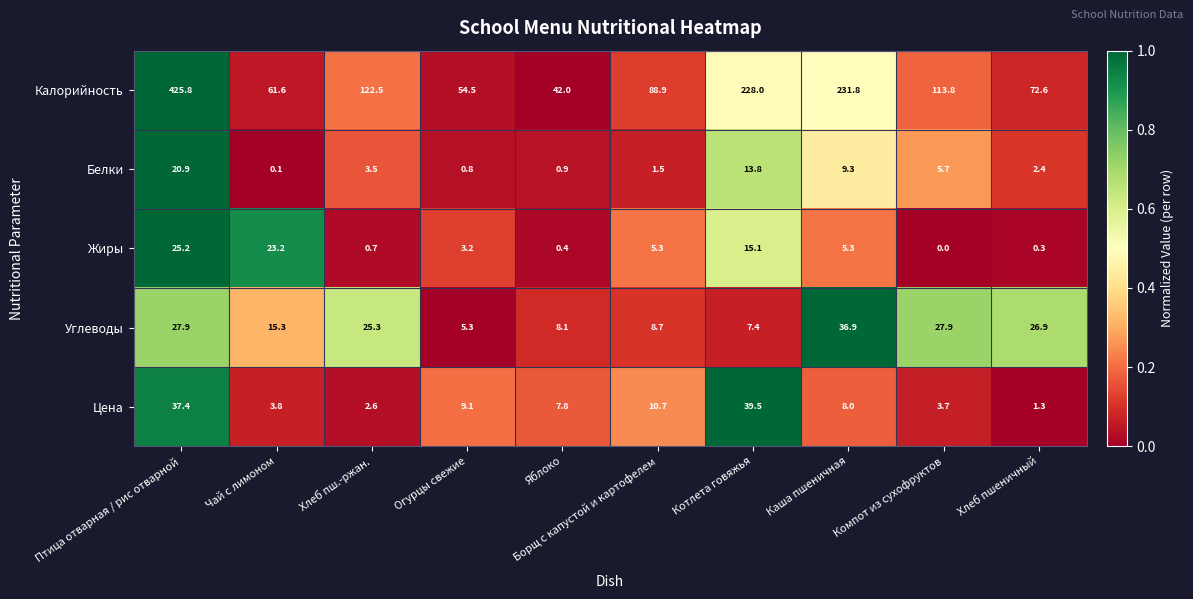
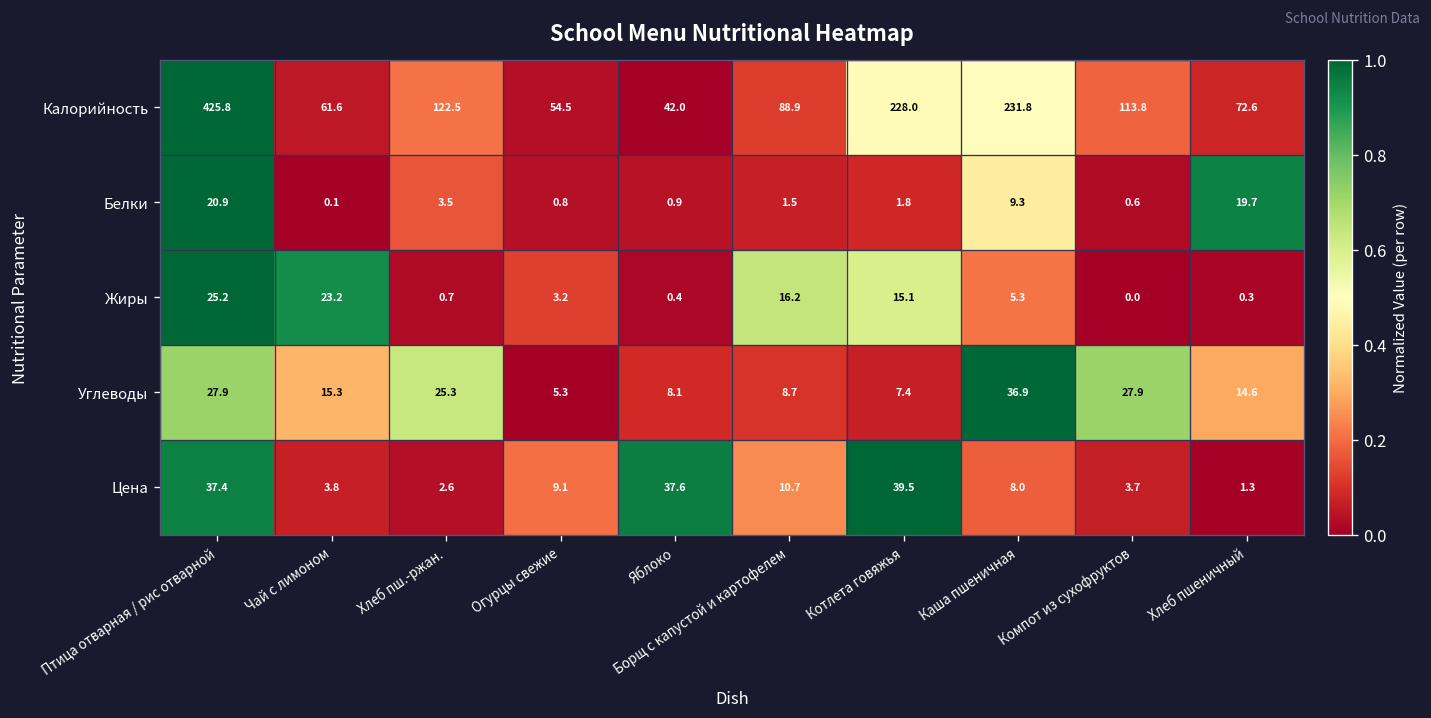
  {
    "Калорийность": {
      "Птица отварная / рис отварной": 425.8,
      "Чай с лимоном": 61.6,
      "Хлеб пш.-ржан.": 122.5,
      "Огурцы свежие": 54.5,
      "Яблоко": 42.0,
      "Борщ с капустой и картофелем": 88.9,
      "Котлета говяжья": 228.0,
      "Каша пшеничная": 231.8,
      "Компот из сухофруктов": 113.8,
      "Хлеб пшеничный": 72.6
    },
    "Белки": {
      "Птица отварная / рис отварной": 20.9,
      "Чай с лимоном": 0.1,
      "Хлеб пш.-ржан.": 3.5,
      "Огурцы свежие": 0.8,
      "Яблоко": 0.9,
      "Борщ с капустой и картофелем": 1.5,
-     "Котлета говяжья": 13.8,
+     "Котлета говяжья": 1.8,
      "Каша пшеничная": 9.3,
-     "Компот из сухофруктов": 5.7,
-     "Хлеб пшеничный": 2.4
+     "Компот из сухофруктов": 0.6,
+     "Хлеб пшеничный": 19.7
    },
    "Жиры": {
      "Птица отварная / рис отварной": 25.2,
      "Чай с лимоном": 23.2,
      "Хлеб пш.-ржан.": 0.7,
      "Огурцы свежие": 3.2,
      "Яблоко": 0.4,
-     "Борщ с капустой и картофелем": 5.3,
+     "Борщ с капустой и картофелем": 16.2,
      "Котлета говяжья": 15.1,
      "Каша пшеничная": 5.3,
      "Компот из сухофруктов": 0.0,
      "Хлеб пшеничный": 0.3
    },
    "Углеводы": {
      "Птица отварная / рис отварной": 27.9,
      "Чай с лимоном": 15.3,
      "Хлеб пш.-ржан.": 25.3,
      "Огурцы свежие": 5.3,
      "Яблоко": 8.1,
      "Борщ с капустой и картофелем": 8.7,
      "Котлета говяжья": 7.4,
      "Каша пшеничная": 36.9,
      "Компот из сухофруктов": 27.9,
-     "Хлеб пшеничный": 26.9
+     "Хлеб пшеничный": 14.6
    },
    "Цена": {
      "Птица отварная / рис отварной": 37.4,
      "Чай с лимоном": 3.8,
      "Хлеб пш.-ржан.": 2.6,
      "Огурцы свежие": 9.1,
-     "Яблоко": 7.8,
+     "Яблоко": 37.6,
      "Борщ с капустой и картофелем": 10.7,
      "Котлета говяжья": 39.5,
      "Каша пшеничная": 8.0,
      "Компот из сухофруктов": 3.7,
      "Хлеб пшеничный": 1.3
    }
  }
